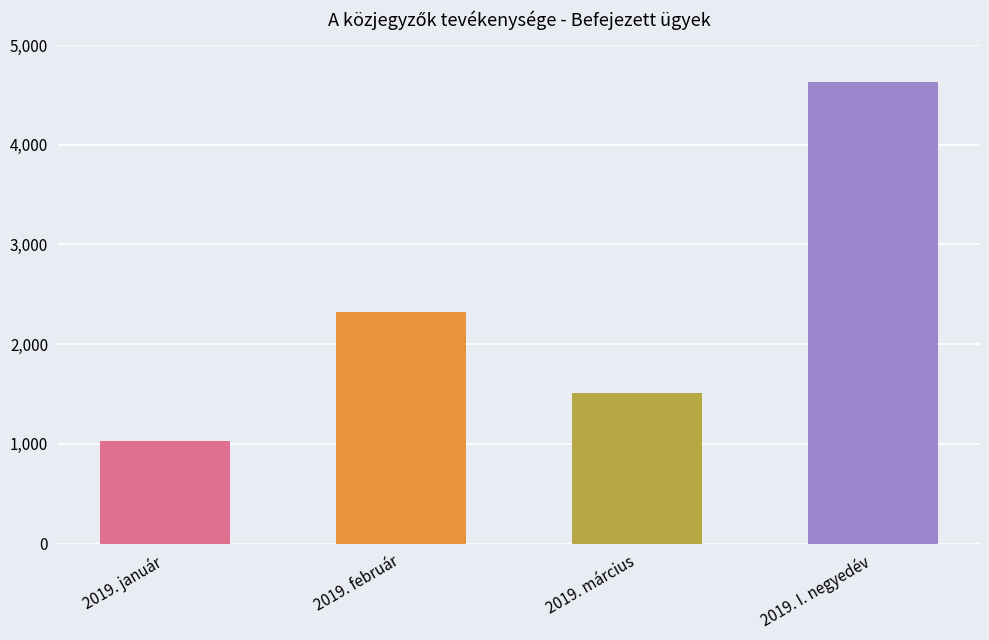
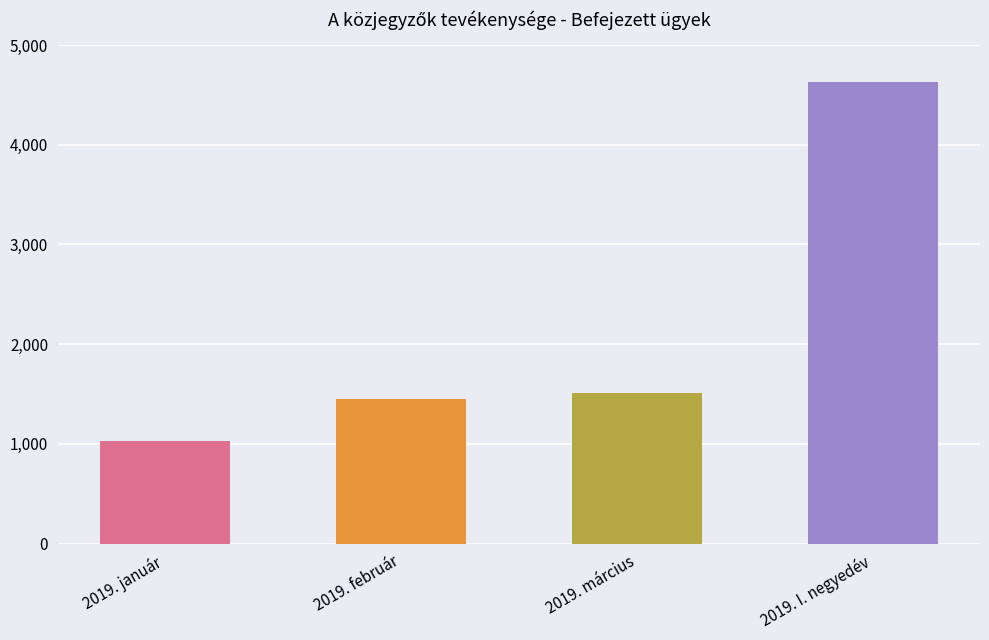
  {
    "2019. január": "1,000",
-   "2019. február": "2,300",
+   "2019. február": "1,500",
    "2019. március": "1,500",
    "2019. I. negyedév": "4,600"
  }
